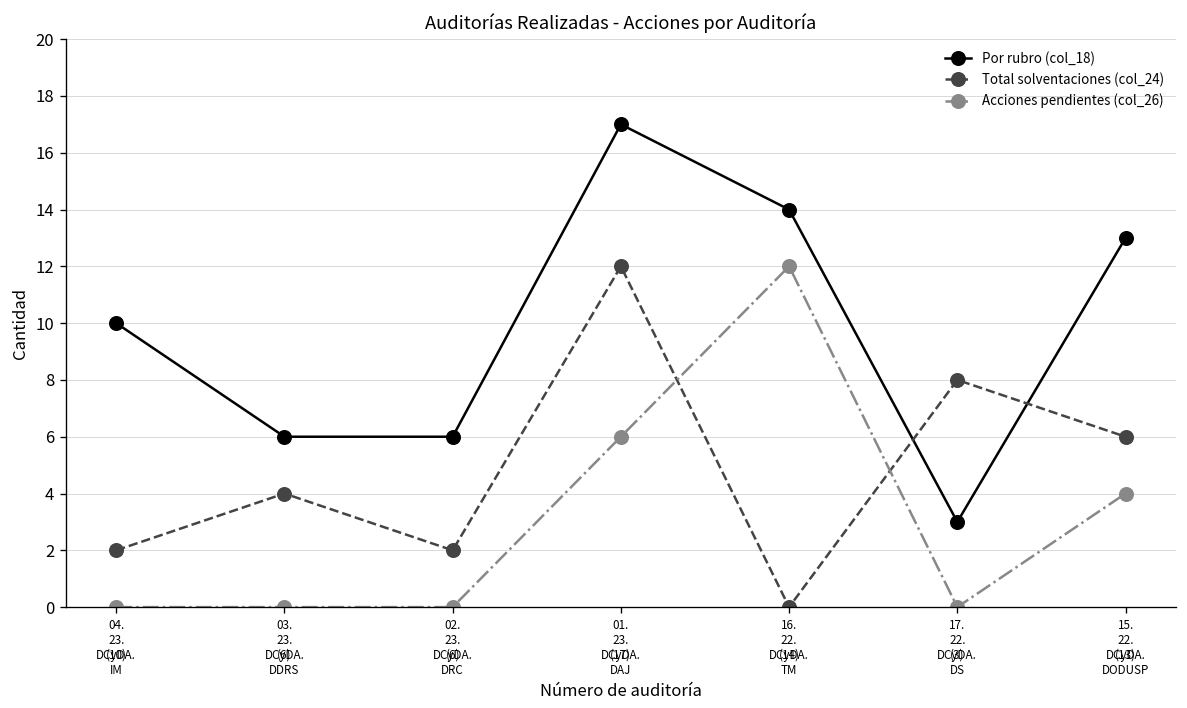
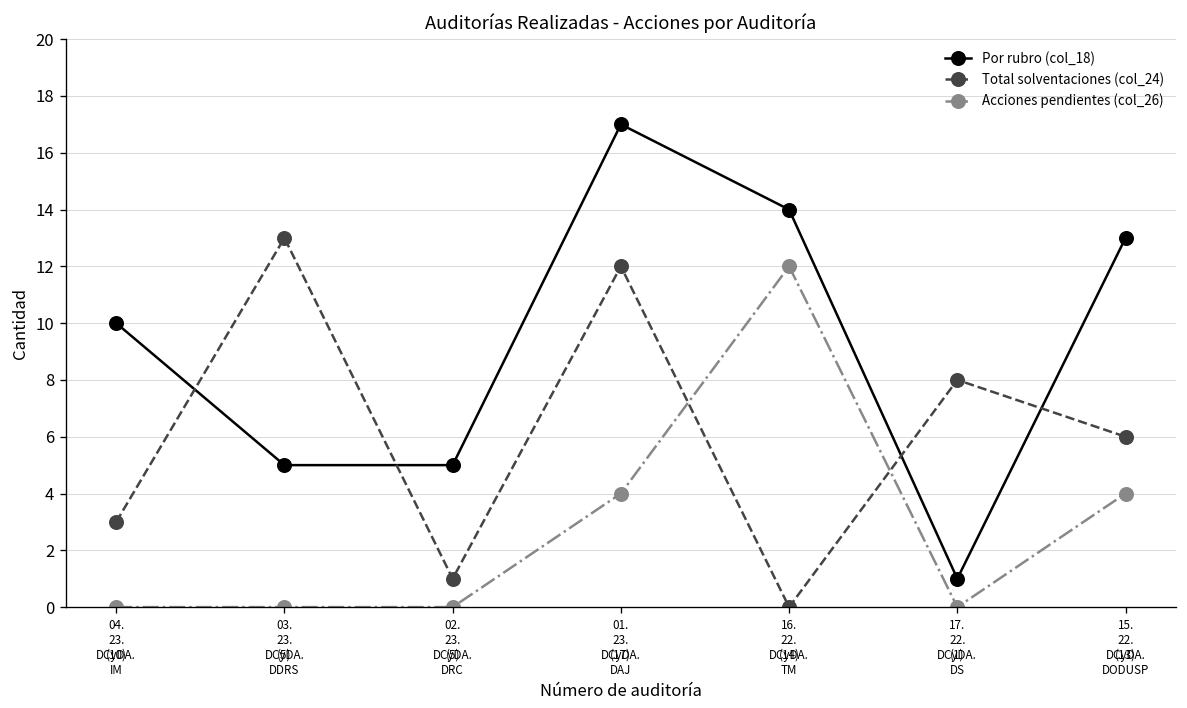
  {
    "Por rubro (col_18)": {
-     "03. 23. DCyDA. DDRS": "(6)",
-     "02. 23. DCyDA. DRC": "(6)",
-     "17. 22. DCyDA. DS": "(3)"
+     "03. 23. DCyDA. DDRS": "(5)",
+     "02. 23. DCyDA. DRC": "(5)",
+     "17. 22. DCyDA. DS": "(1)"
    },
    "Total solventaciones (col_24)": {
-     "04. 23. DCyDA. IM": "2",
-     "03. 23. DCyDA. DDRS": "4",
-     "02. 23. DCyDA. DRC": "2",
+     "04. 23. DCyDA. IM": "3",
+     "03. 23. DCyDA. DDRS": "13",
+     "02. 23. DCyDA. DRC": "1",
      "01. 23. DCyDA. DAJ": "12",
      "16. 22. DCyDA. TM": "0",
      "17. 22. DCyDA. DS": "8",
      "15. 22. DCyDA. DODUSP": "6"
    },
    "Acciones pendientes (col_26)": {
      "04. 23. DCyDA. IM": "0",
      "03. 23. DCyDA. DDRS": "0",
      "02. 23. DCyDA. DRC": "0",
-     "01. 23. DCyDA. DAJ": "6",
+     "01. 23. DCyDA. DAJ": "4",
      "16. 22. DCyDA. TM": "12",
      "17. 22. DCyDA. DS": "0",
      "15. 22. DCyDA. DODUSP": "4"
    }
  }
